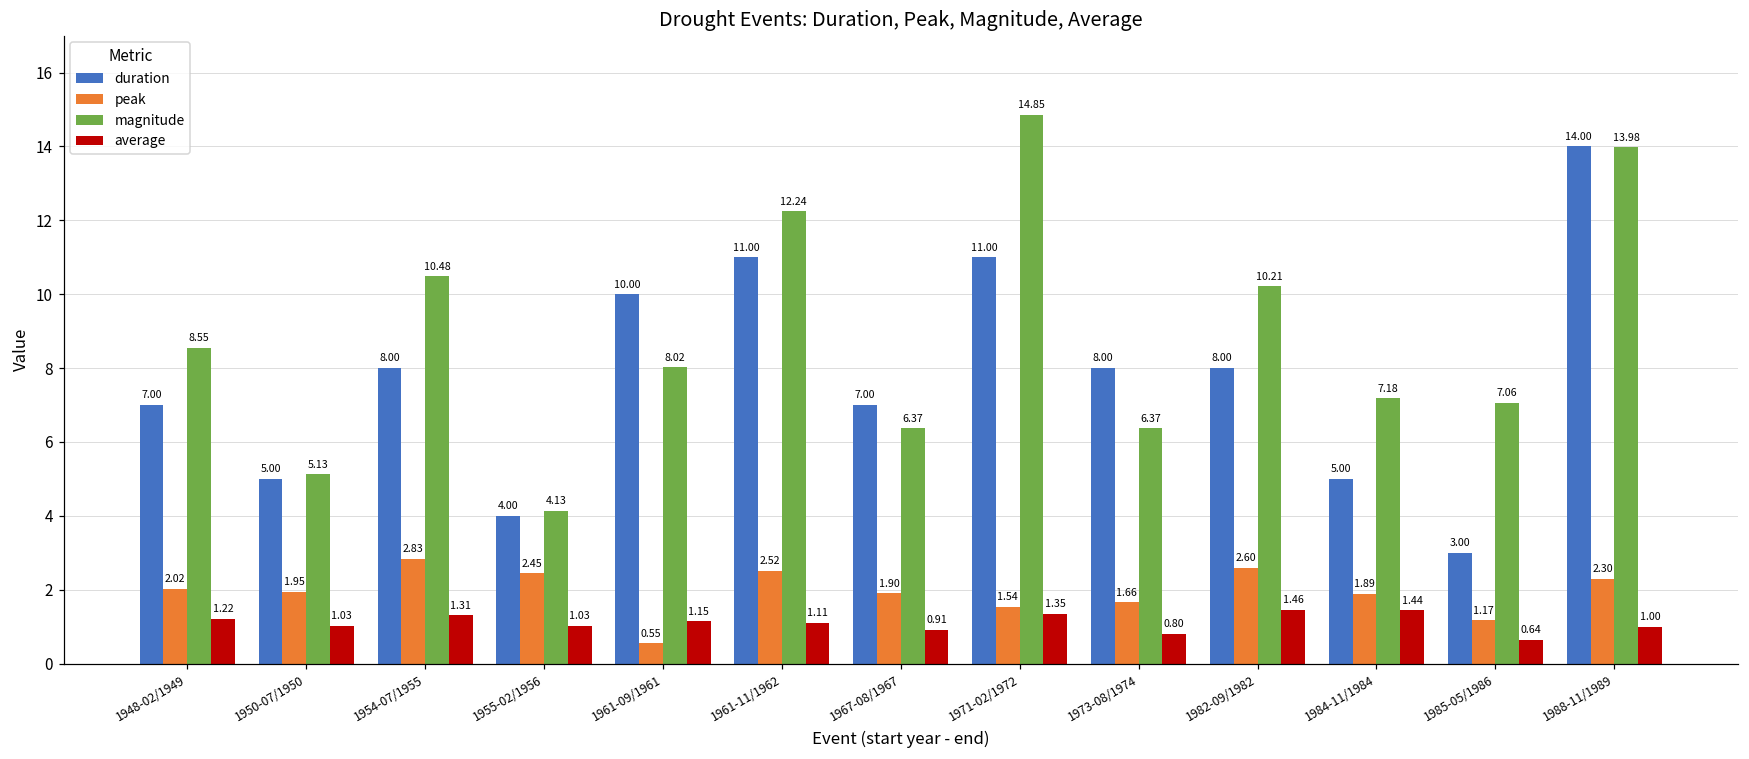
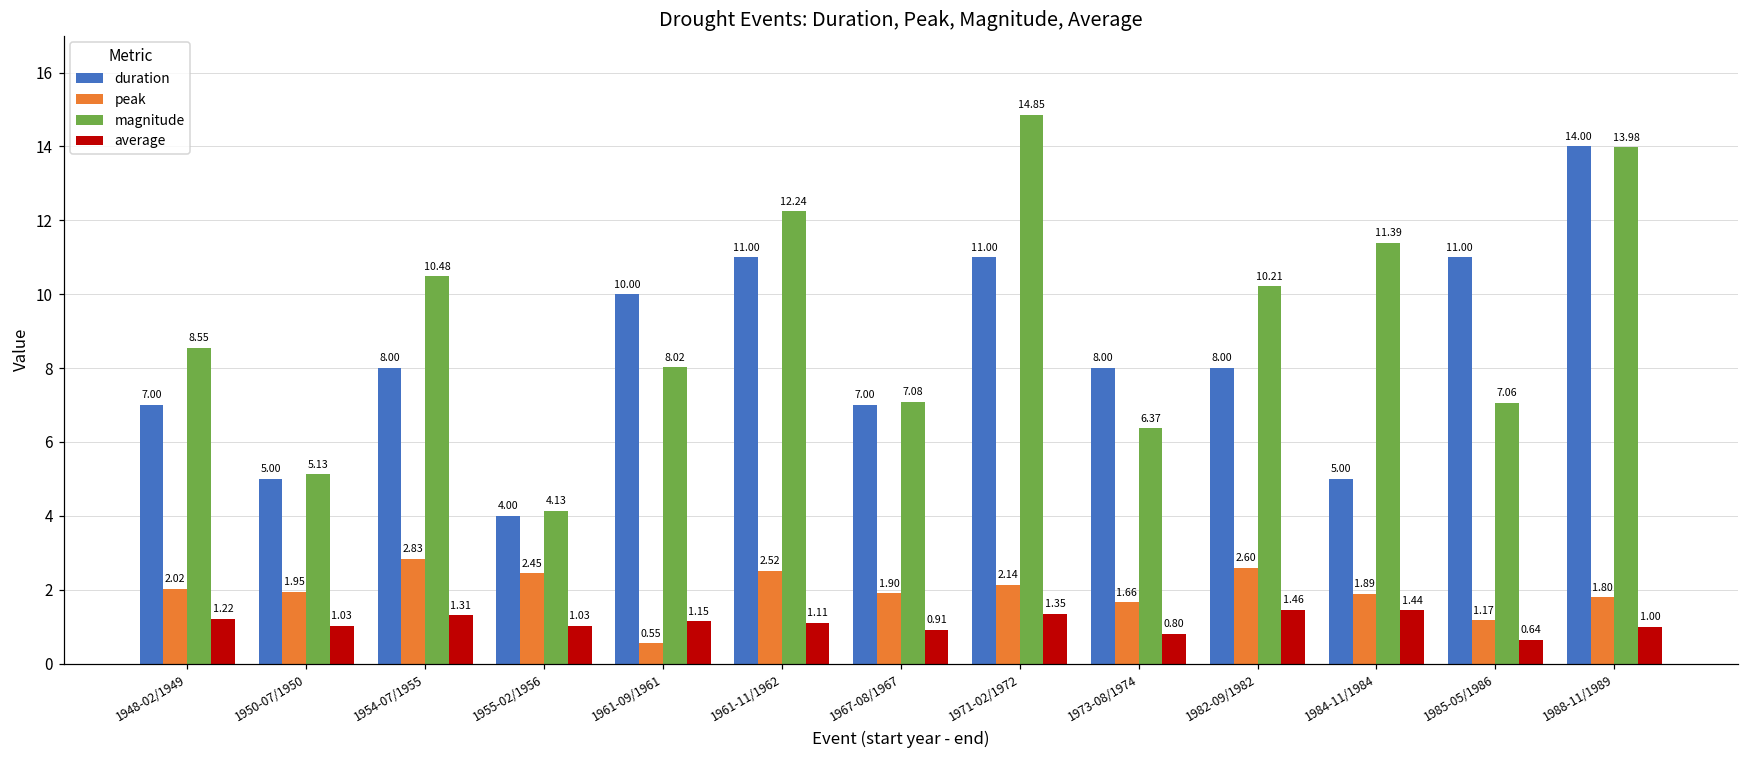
  {
    "duration": {
      "1948-02/1949": 7.00,
      "1950-07/1950": 5.00,
      "1954-07/1955": 8.00,
      "1955-02/1956": 4.00,
      "1961-09/1961": 10.00,
      "1961-11/1962": 11.00,
      "1967-08/1967": 7.00,
      "1971-02/1972": 11.00,
      "1973-08/1974": 8.00,
      "1982-09/1982": 8.00,
      "1984-11/1984": 5.00,
-     "1985-05/1986": 3.00,
+     "1985-05/1986": 11.00,
      "1988-11/1989": 14.00
    },
    "peak": {
      "1948-02/1949": 2.02,
      "1950-07/1950": 1.95,
      "1954-07/1955": 2.83,
      "1955-02/1956": 2.45,
      "1961-09/1961": 0.55,
      "1961-11/1962": 2.52,
      "1967-08/1967": 1.90,
-     "1971-02/1972": 1.54,
+     "1971-02/1972": 2.14,
      "1973-08/1974": 1.66,
      "1982-09/1982": 2.60,
      "1984-11/1984": 1.89,
      "1985-05/1986": 1.17,
-     "1988-11/1989": 2.30
+     "1988-11/1989": 1.80
    },
    "magnitude": {
      "1948-02/1949": 8.55,
      "1950-07/1950": 5.13,
      "1954-07/1955": 10.48,
      "1955-02/1956": 4.13,
      "1961-09/1961": 8.02,
      "1961-11/1962": 12.24,
-     "1967-08/1967": 6.37,
+     "1967-08/1967": 7.08,
      "1971-02/1972": 14.85,
      "1973-08/1974": 6.37,
      "1982-09/1982": 10.21,
-     "1984-11/1984": 7.18,
+     "1984-11/1984": 11.39,
      "1985-05/1986": 7.06,
      "1988-11/1989": 13.98
    },
    "average": {
      "1948-02/1949": 1.22,
      "1950-07/1950": 1.03,
      "1954-07/1955": 1.31,
      "1955-02/1956": 1.03,
      "1961-09/1961": 1.15,
      "1961-11/1962": 1.11,
      "1967-08/1967": 0.91,
      "1971-02/1972": 1.35,
      "1973-08/1974": 0.80,
      "1982-09/1982": 1.46,
      "1984-11/1984": 1.44,
      "1985-05/1986": 0.64,
      "1988-11/1989": 1.00
    }
  }
